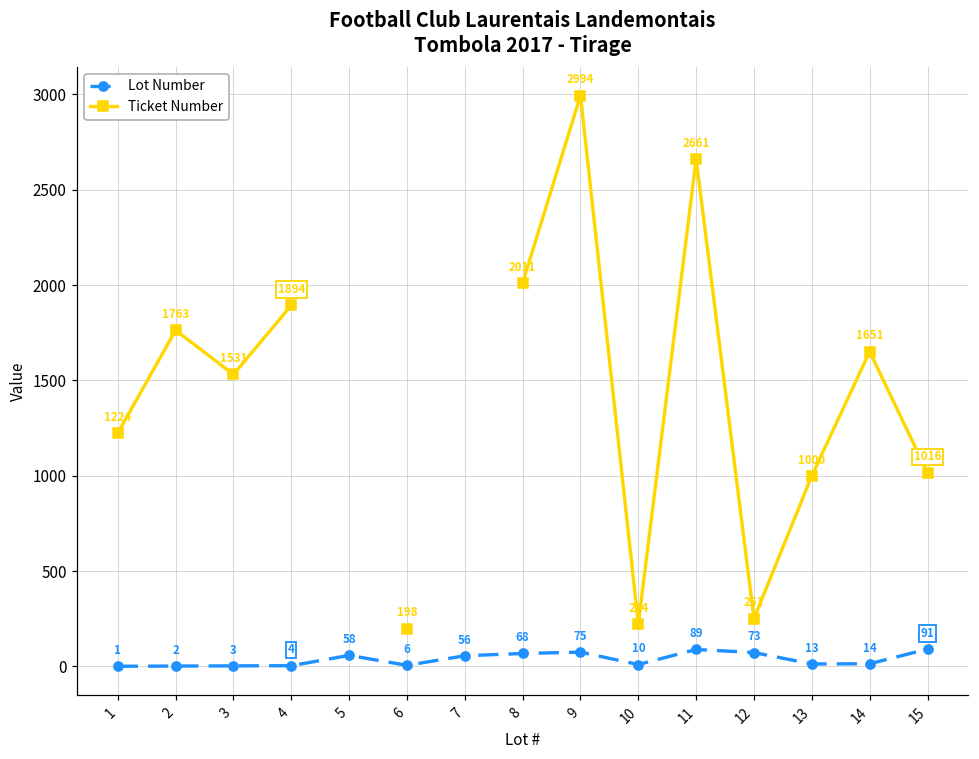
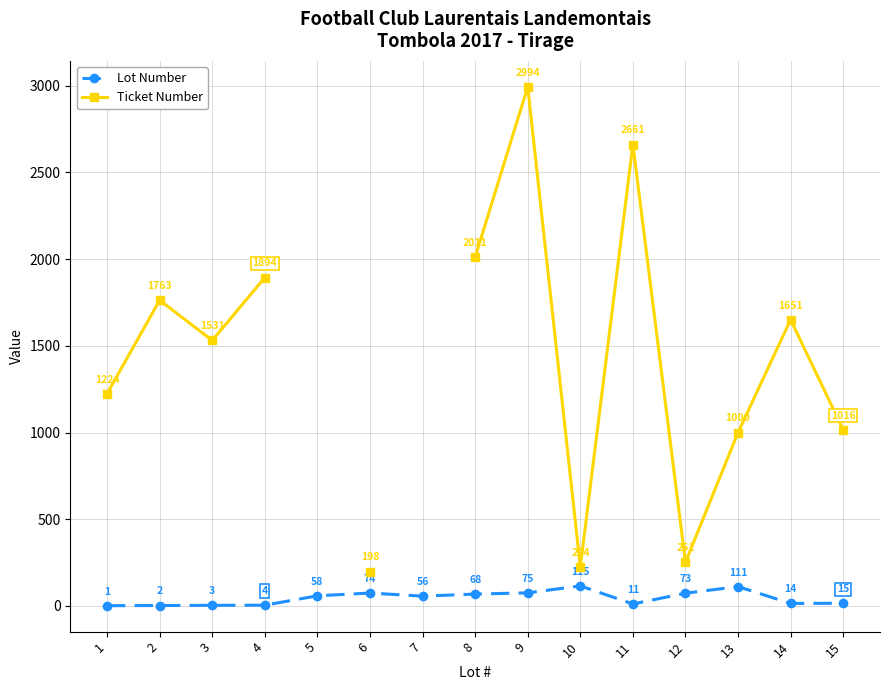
  {
    "Lot Number": {
      "1": 1,
      "2": 2,
      "3": 3,
      "5": 58,
-     "6": 6,
+     "6": 74,
      "7": 56,
      "8": 68,
      "9": 75,
-     "10": 10,
-     "11": 89,
+     "10": 115,
+     "11": 11,
      "12": 73,
-     "13": 13,
+     "13": 111,
      "14": 14,
-     "15": 91
+     "15": 15
    },
    "Ticket Number": {
      "1": 1224,
      "2": 1763,
      "3": 1531,
      "6": 198,
      "8": 2011,
      "9": 2994,
      "10": 224,
      "11": 2661,
      "12": 251,
      "13": 1000,
      "14": 1651
    }
  }
